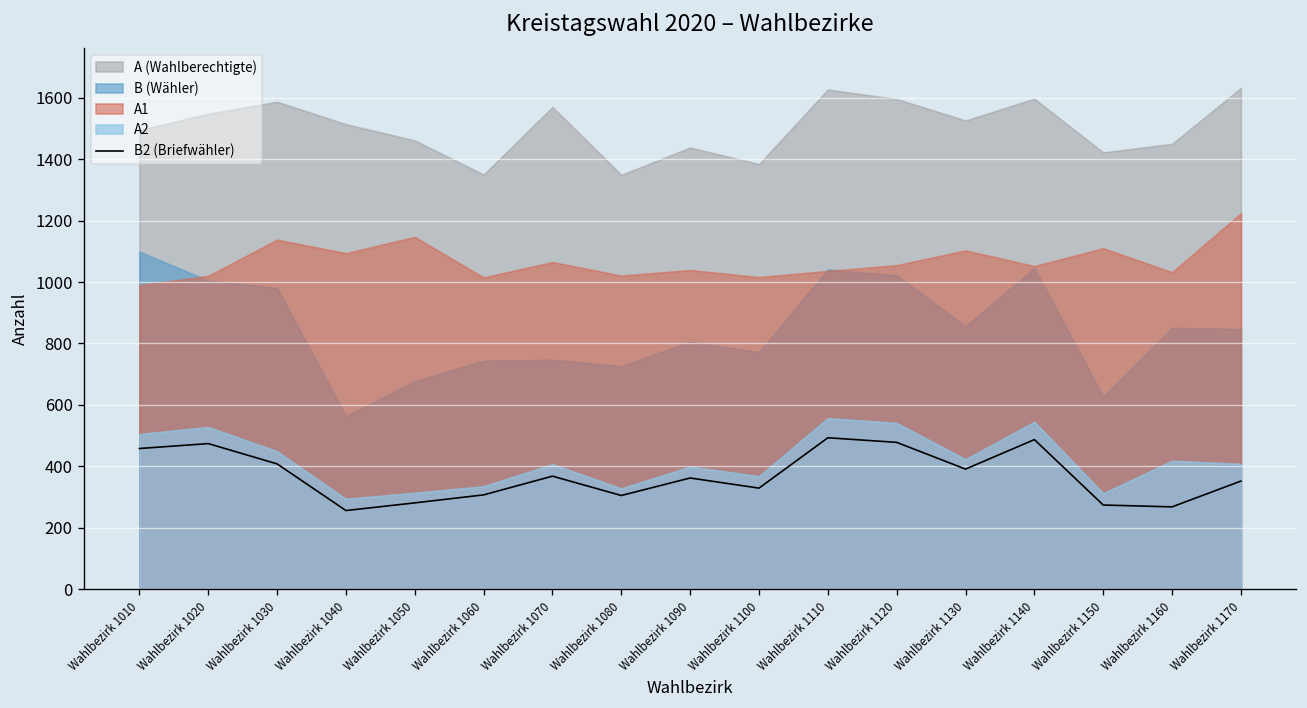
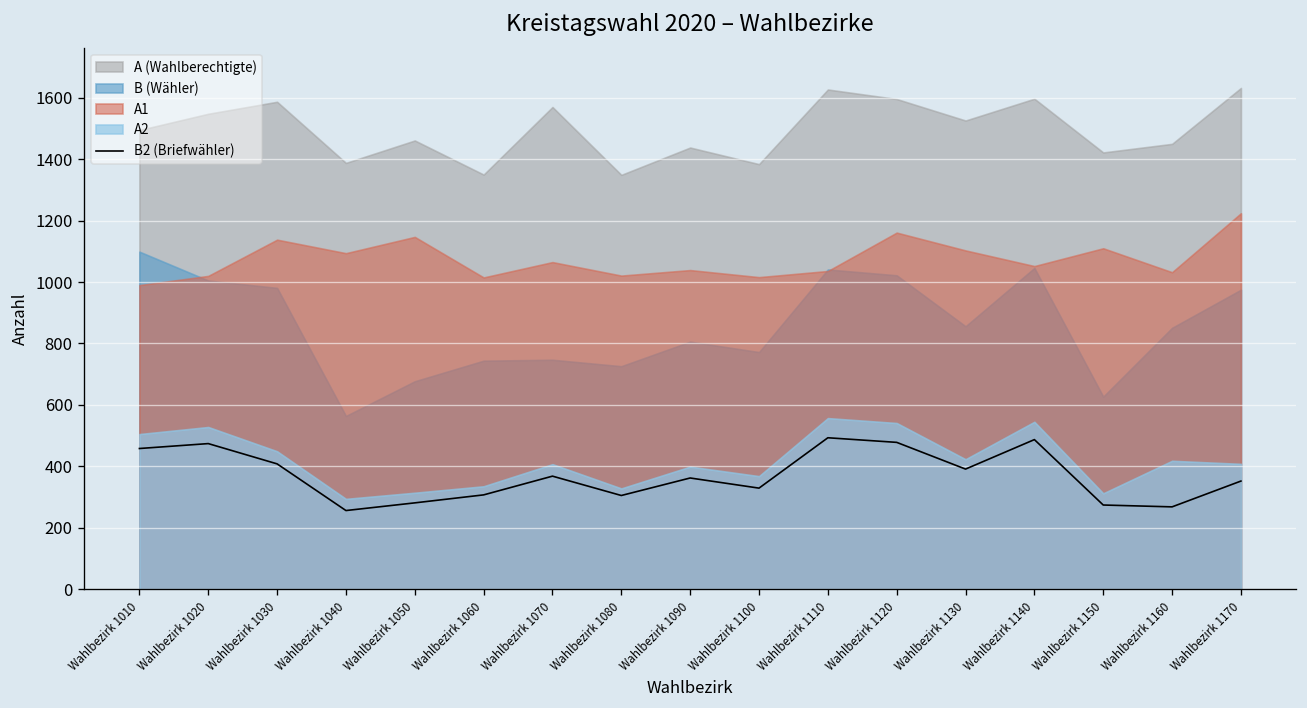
  {
    "B2 (Briefwähler)": {
      "Wahlbezirk 1010": 460,
      "Wahlbezirk 1020": 470,
      "Wahlbezirk 1030": 410,
      "Wahlbezirk 1040": 260,
      "Wahlbezirk 1050": 280,
      "Wahlbezirk 1060": 310,
      "Wahlbezirk 1070": 370,
      "Wahlbezirk 1080": 310,
      "Wahlbezirk 1090": 360,
      "Wahlbezirk 1100": 330,
      "Wahlbezirk 1110": 490,
      "Wahlbezirk 1120": 480,
      "Wahlbezirk 1130": 390,
      "Wahlbezirk 1140": 490,
      "Wahlbezirk 1150": 270,
      "Wahlbezirk 1160": 270,
      "Wahlbezirk 1170": 350
    },
    "A (Wahlberechtigte)": {
      "Wahlbezirk 1030": 1590,
-     "Wahlbezirk 1040": 1510,
+     "Wahlbezirk 1040": 1390,
      "Wahlbezirk 1050": 1460,
      "Wahlbezirk 1060": 1350,
      "Wahlbezirk 1070": 1570,
      "Wahlbezirk 1080": 1350,
      "Wahlbezirk 1090": 1440,
      "Wahlbezirk 1100": 1380,
      "Wahlbezirk 1110": 1630,
      "Wahlbezirk 1120": 1600,
      "Wahlbezirk 1130": 1530,
      "Wahlbezirk 1140": 1600,
      "Wahlbezirk 1150": 1420,
      "Wahlbezirk 1160": 1450,
      "Wahlbezirk 1170": 1630
    },
    "B (Wähler)": {
      "Wahlbezirk 1010": 1100,
      "Wahlbezirk 1020": 1010,
      "Wahlbezirk 1030": 980,
      "Wahlbezirk 1040": 560,
      "Wahlbezirk 1050": 680,
      "Wahlbezirk 1060": 740,
      "Wahlbezirk 1070": 750,
      "Wahlbezirk 1080": 730,
      "Wahlbezirk 1090": 810,
      "Wahlbezirk 1100": 770,
      "Wahlbezirk 1120": 1020,
      "Wahlbezirk 1130": 860,
      "Wahlbezirk 1150": 630,
      "Wahlbezirk 1160": 850,
-     "Wahlbezirk 1170": 850
+     "Wahlbezirk 1170": 980
    },
    "A1": {
      "Wahlbezirk 1010": 990,
      "Wahlbezirk 1020": 1020,
      "Wahlbezirk 1030": 1140,
      "Wahlbezirk 1040": 1090,
      "Wahlbezirk 1050": 1150,
      "Wahlbezirk 1060": 1020,
      "Wahlbezirk 1070": 1070,
      "Wahlbezirk 1080": 1020,
      "Wahlbezirk 1090": 1040,
      "Wahlbezirk 1100": 1020,
-     "Wahlbezirk 1120": 1060,
+     "Wahlbezirk 1120": 1160,
      "Wahlbezirk 1130": 1100,
      "Wahlbezirk 1150": 1110,
      "Wahlbezirk 1160": 1030,
      "Wahlbezirk 1170": 1220
    },
    "A2": {
      "Wahlbezirk 1010": 510,
      "Wahlbezirk 1020": 530,
      "Wahlbezirk 1030": 450,
      "Wahlbezirk 1040": 290,
      "Wahlbezirk 1050": 310,
      "Wahlbezirk 1060": 340,
      "Wahlbezirk 1070": 410,
      "Wahlbezirk 1080": 330,
      "Wahlbezirk 1090": 400,
      "Wahlbezirk 1100": 370,
      "Wahlbezirk 1110": 560,
      "Wahlbezirk 1120": 540,
      "Wahlbezirk 1130": 420,
      "Wahlbezirk 1140": 550,
      "Wahlbezirk 1150": 310,
      "Wahlbezirk 1160": 420,
      "Wahlbezirk 1170": 410
    }
  }
